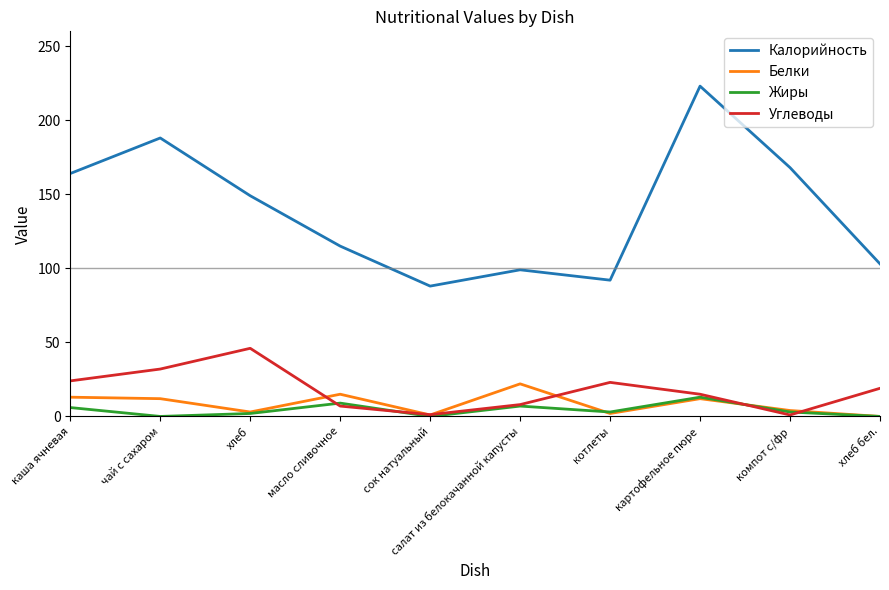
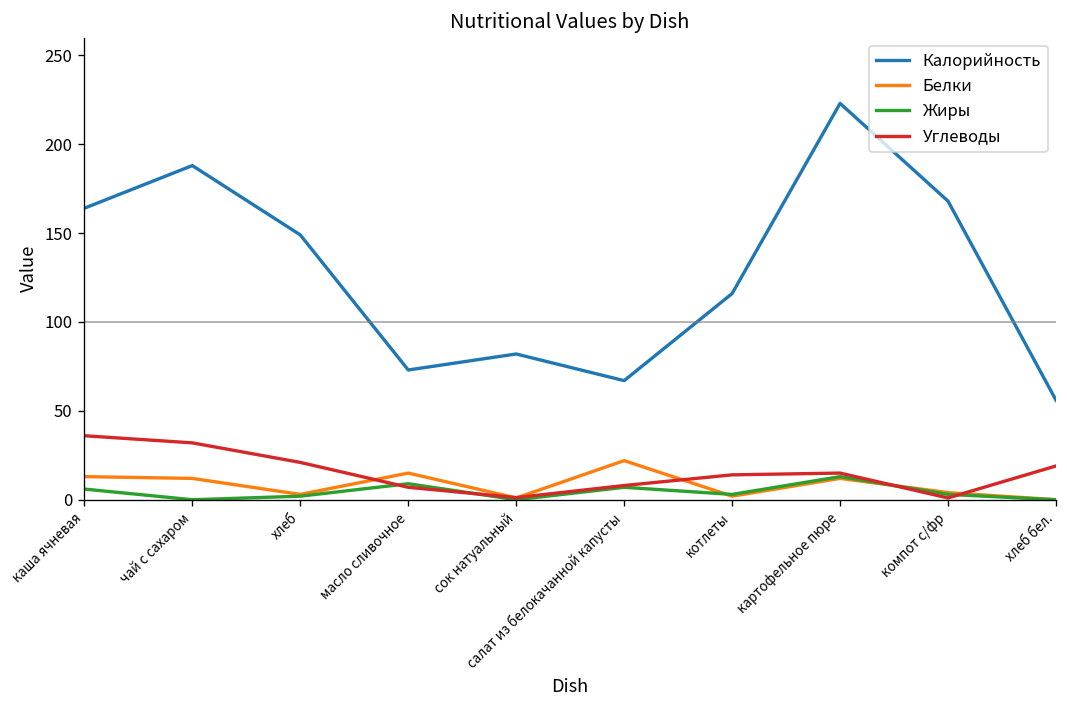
  {
    "Калорийность": {
      "каша ячневая": 164,
      "чай с сахаром": 188,
      "хлеб": 149,
-     "масло сливочное": 115,
-     "сок натуальный": 88,
-     "салат из белокачанной капусты": 99,
-     "котлеты": 92,
+     "масло сливочное": 73,
+     "сок натуальный": 82,
+     "салат из белокачанной капусты": 67,
+     "котлеты": 116,
      "картофельное пюре": 223,
      "компот с/фр": 168,
-     "хлеб бел.": 103
+     "хлеб бел.": 56
    },
    "Белки": {
      "каша ячневая": 13,
      "чай с сахаром": 12,
      "масло сливочное": 15,
      "салат из белокачанной капусты": 22
    },
    "Жиры": {
      "каша ячневая": 6,
      "чай с сахаром": 0,
      "масло сливочное": 9
    },
    "Углеводы": {
-     "каша ячневая": 24,
+     "каша ячневая": 36,
      "чай с сахаром": 32,
-     "хлеб": 46,
+     "хлеб": 21,
      "масло сливочное": 7,
-     "котлеты": 23,
+     "котлеты": 14,
      "картофельное пюре": 15,
      "компот с/фр": 1,
      "хлеб бел.": 19
    }
  }
